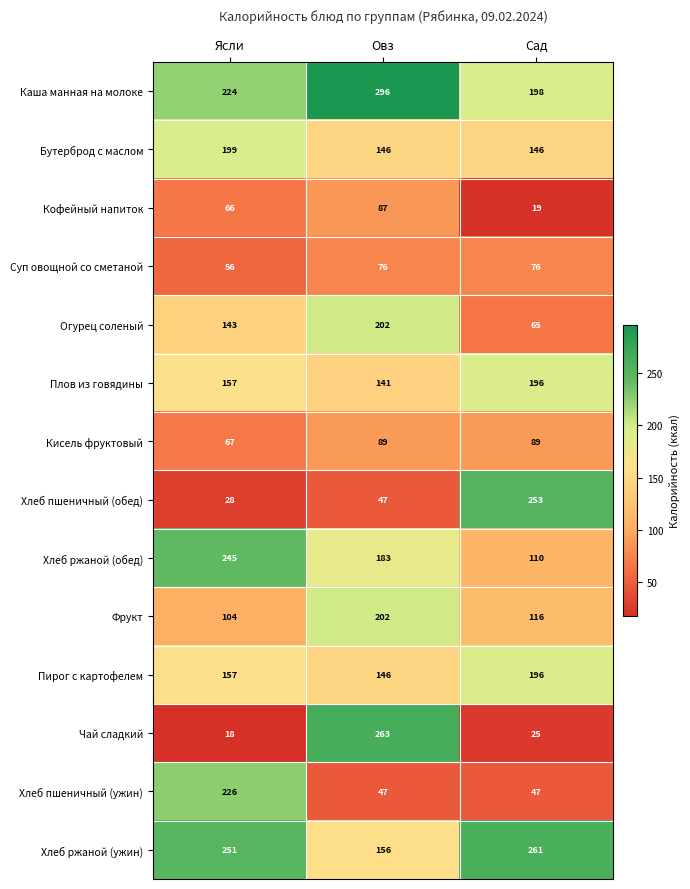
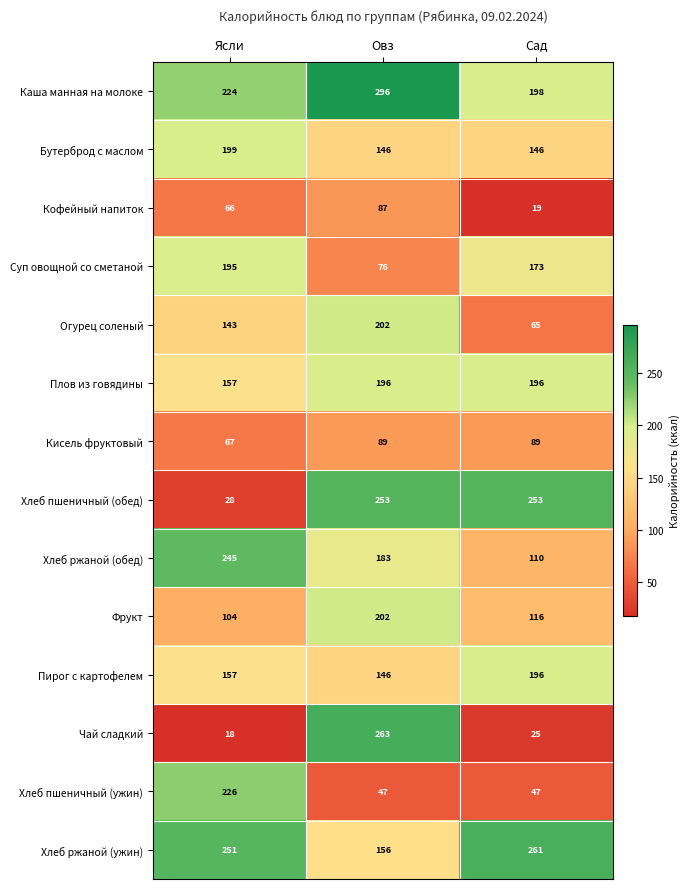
  {
    "Каша манная на молоке": {
      "Ясли": 224,
      "Овз": 296,
      "Сад": 198
    },
    "Бутерброд с маслом": {
      "Ясли": 199,
      "Овз": 146,
      "Сад": 146
    },
    "Кофейный напиток": {
      "Ясли": 66,
      "Овз": 87,
      "Сад": 19
    },
    "Суп овощной со сметаной": {
-     "Ясли": 56,
+     "Ясли": 195,
      "Овз": 76,
-     "Сад": 76
+     "Сад": 173
    },
    "Огурец соленый": {
      "Ясли": 143,
      "Овз": 202,
      "Сад": 65
    },
    "Плов из говядины": {
      "Ясли": 157,
-     "Овз": 141,
+     "Овз": 196,
      "Сад": 196
    },
    "Кисель фруктовый": {
      "Ясли": 67,
      "Овз": 89,
      "Сад": 89
    },
    "Хлеб пшеничный (обед)": {
      "Ясли": 28,
-     "Овз": 47,
+     "Овз": 253,
      "Сад": 253
    },
    "Хлеб ржаной (обед)": {
      "Ясли": 245,
      "Овз": 183,
      "Сад": 110
    },
    "Фрукт": {
      "Ясли": 104,
      "Овз": 202,
      "Сад": 116
    },
    "Пирог с картофелем": {
      "Ясли": 157,
      "Овз": 146,
      "Сад": 196
    },
    "Чай сладкий": {
      "Ясли": 18,
      "Овз": 263,
      "Сад": 25
    },
    "Хлеб пшеничный (ужин)": {
      "Ясли": 226,
      "Овз": 47,
      "Сад": 47
    },
    "Хлеб ржаной (ужин)": {
      "Ясли": 251,
      "Овз": 156,
      "Сад": 261
    }
  }
